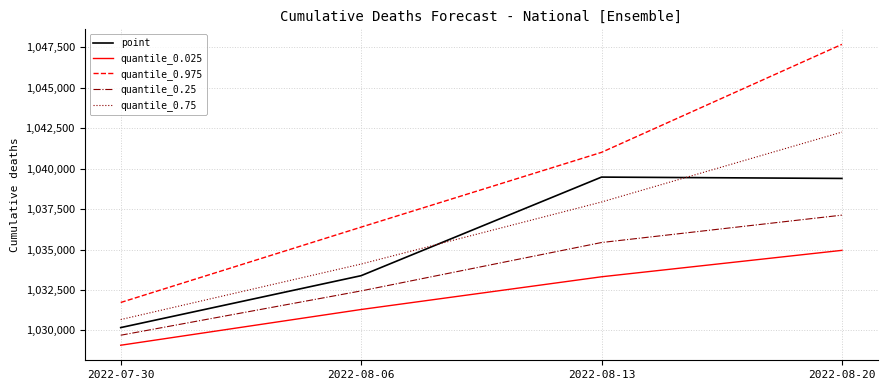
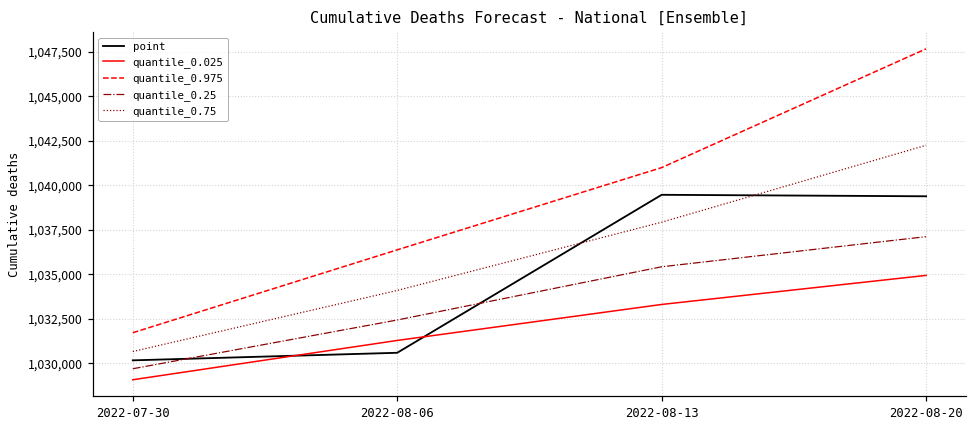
  {
    "point": {
      "2022-07-30": "1,030,200",
-     "2022-08-06": "1,033,400",
+     "2022-08-06": "1,030,600",
      "2022-08-13": "1,039,500",
      "2022-08-20": "1,039,400"
    }
  }
